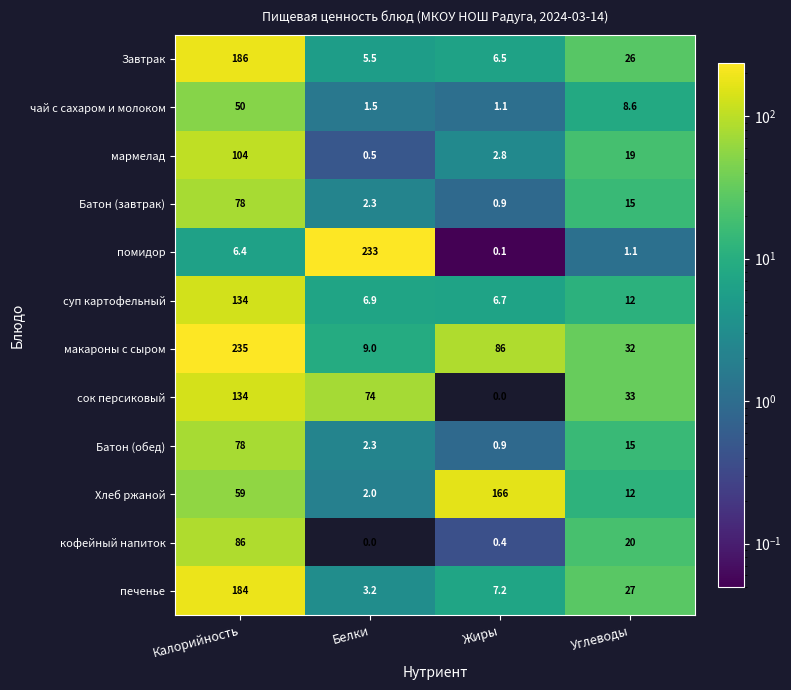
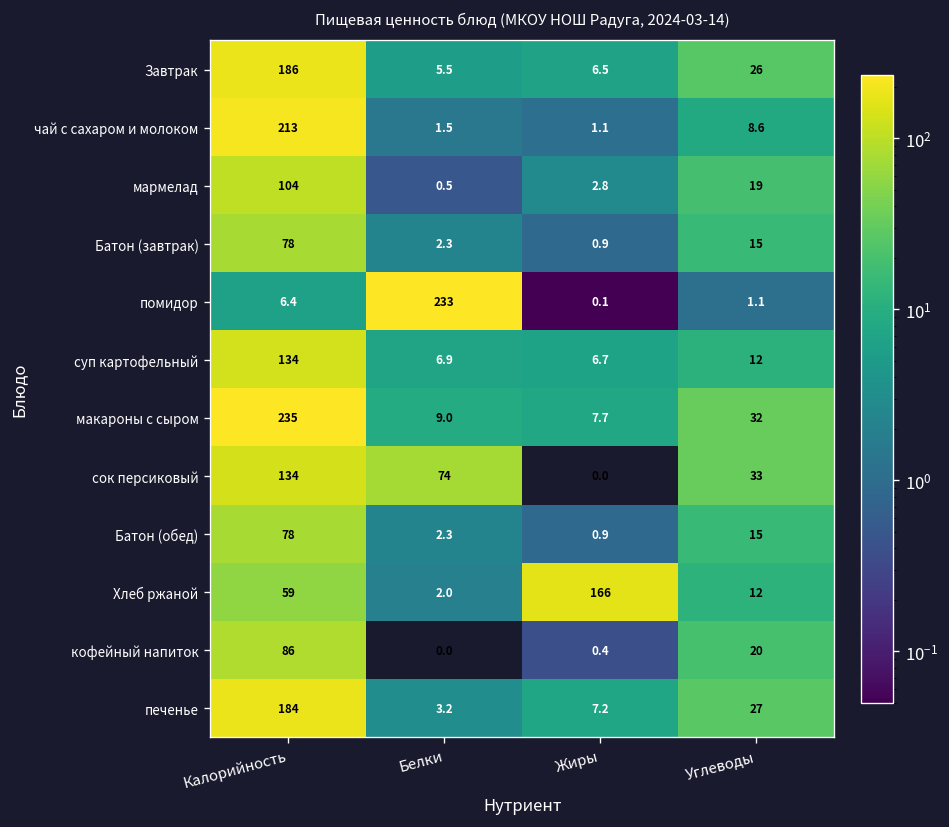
  {
    "Завтрак": {
      "Калорийность": 186,
      "Белки": 5.5,
      "Жиры": 6.5,
      "Углеводы": 26
    },
    "чай с сахаром и молоком": {
-     "Калорийность": 50,
+     "Калорийность": 213,
      "Белки": 1.5,
      "Жиры": 1.1,
      "Углеводы": 8.6
    },
    "мармелад": {
      "Калорийность": 104,
      "Белки": 0.5,
      "Жиры": 2.8,
      "Углеводы": 19
    },
    "Батон (завтрак)": {
      "Калорийность": 78,
      "Белки": 2.3,
      "Жиры": 0.9,
      "Углеводы": 15
    },
    "помидор": {
      "Калорийность": 6.4,
      "Белки": 233,
      "Жиры": 0.1,
      "Углеводы": 1.1
    },
    "суп картофельный": {
      "Калорийность": 134,
      "Белки": 6.9,
      "Жиры": 6.7,
      "Углеводы": 12
    },
    "макароны с сыром": {
      "Калорийность": 235,
      "Белки": 9.0,
-     "Жиры": 86,
+     "Жиры": 7.7,
      "Углеводы": 32
    },
    "сок персиковый": {
      "Калорийность": 134,
      "Белки": 74,
      "Углеводы": 33
    },
    "Батон (обед)": {
      "Калорийность": 78,
      "Белки": 2.3,
      "Жиры": 0.9,
      "Углеводы": 15
    },
    "Хлеб ржаной": {
      "Калорийность": 59,
      "Белки": 2.0,
      "Жиры": 166,
      "Углеводы": 12
    },
    "кофейный напиток": {
      "Калорийность": 86,
      "Жиры": 0.4,
      "Углеводы": 20
    },
    "печенье": {
      "Калорийность": 184,
      "Белки": 3.2,
      "Жиры": 7.2,
      "Углеводы": 27
    }
  }
